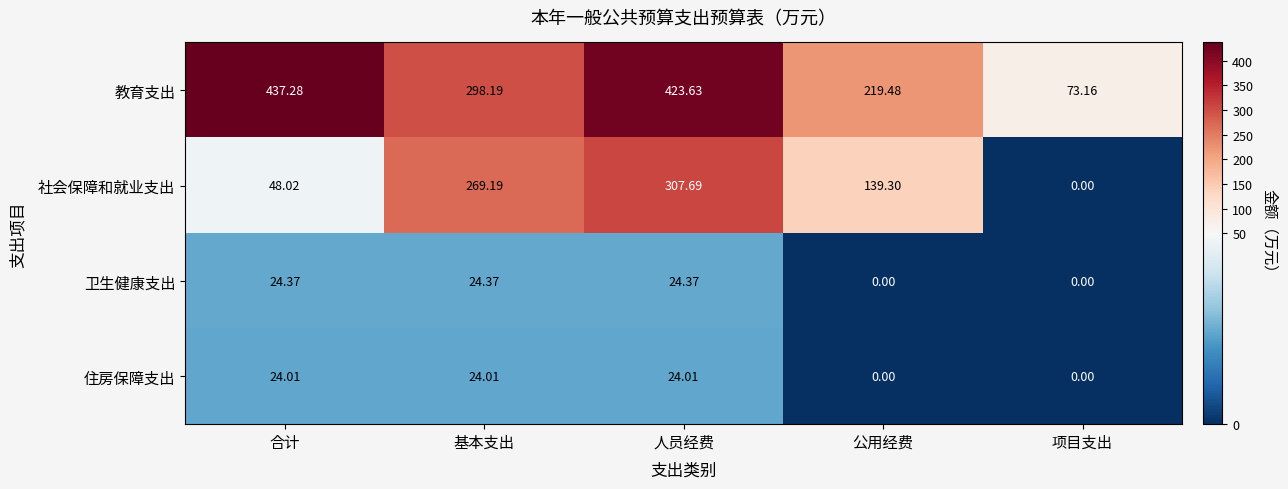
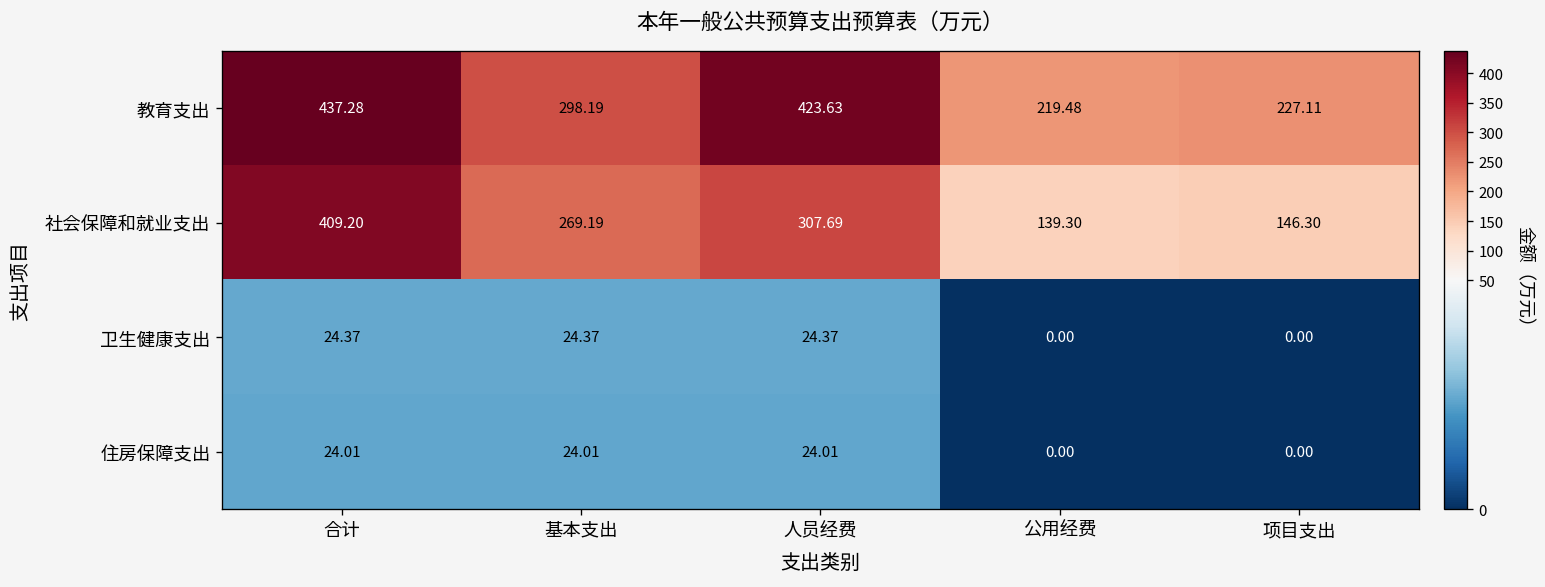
  {
    "教育支出": {
      "合计": 437.28,
      "基本支出": 298.19,
      "人员经费": 423.63,
      "公用经费": 219.48,
-     "项目支出": 73.16
+     "项目支出": 227.11
    },
    "社会保障和就业支出": {
-     "合计": 48.02,
+     "合计": 409.20,
      "基本支出": 269.19,
      "人员经费": 307.69,
      "公用经费": 139.30,
-     "项目支出": 0.00
+     "项目支出": 146.30
    },
    "卫生健康支出": {
      "合计": 24.37,
      "基本支出": 24.37,
      "人员经费": 24.37,
      "公用经费": 0.00,
      "项目支出": 0.00
    },
    "住房保障支出": {
      "合计": 24.01,
      "基本支出": 24.01,
      "人员经费": 24.01,
      "公用经费": 0.00,
      "项目支出": 0.00
    }
  }
